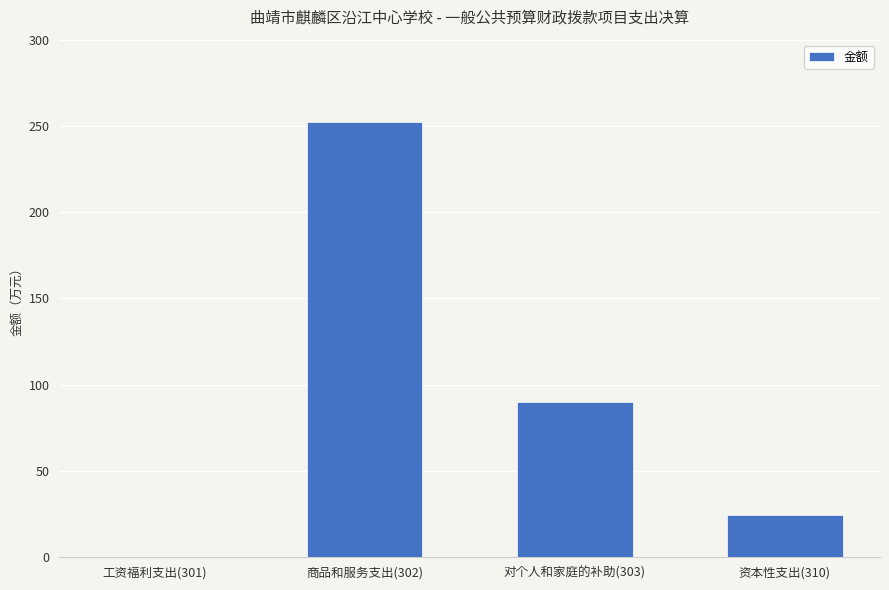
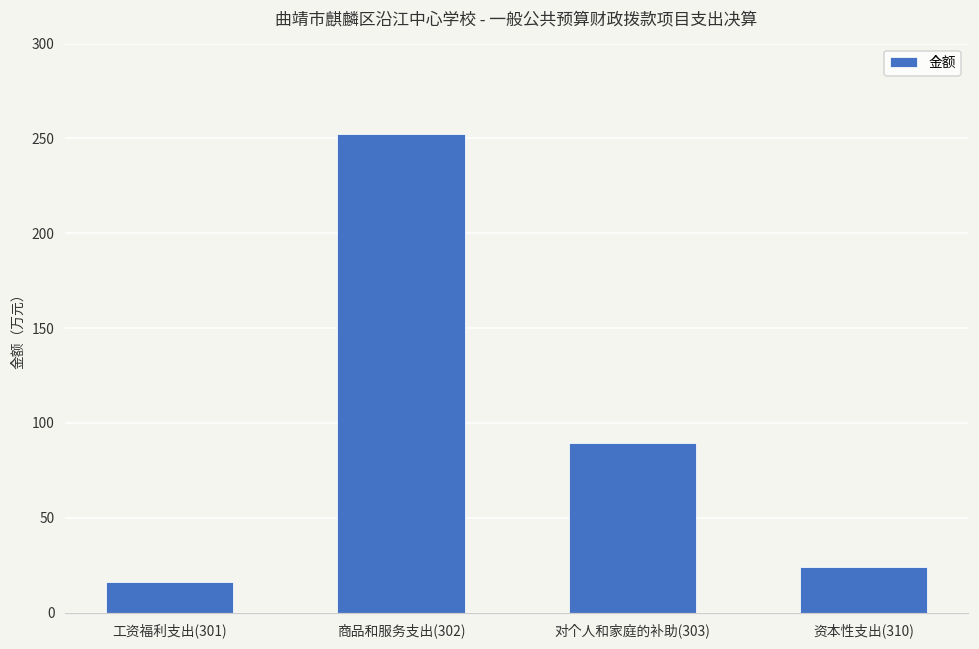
  {
-   "工资福利支出(301)": 0,
+   "工资福利支出(301)": 16,
    "商品和服务支出(302)": 253,
    "对个人和家庭的补助(303)": 90,
    "资本性支出(310)": 24
  }
